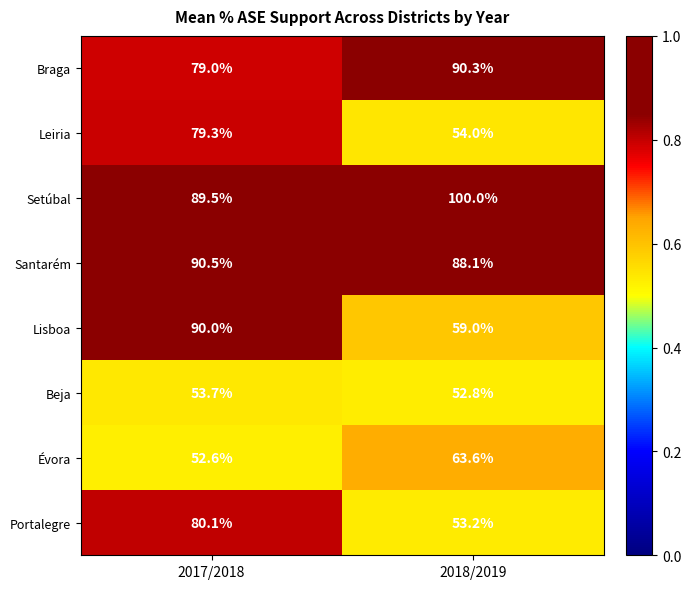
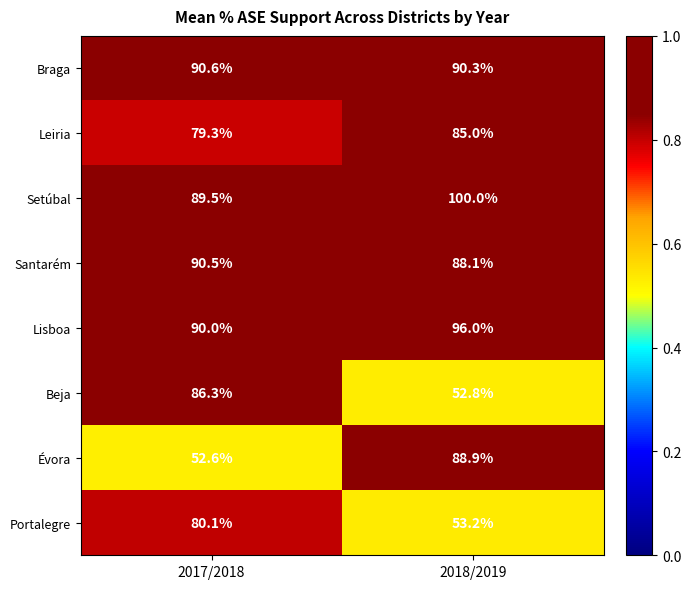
  {
    "Braga": {
-     "2017/2018": "79.0%",
+     "2017/2018": "90.6%",
      "2018/2019": "90.3%"
    },
    "Leiria": {
      "2017/2018": "79.3%",
-     "2018/2019": "54.0%"
+     "2018/2019": "85.0%"
    },
    "Setúbal": {
      "2017/2018": "89.5%",
      "2018/2019": "100.0%"
    },
    "Santarém": {
      "2017/2018": "90.5%",
      "2018/2019": "88.1%"
    },
    "Lisboa": {
      "2017/2018": "90.0%",
-     "2018/2019": "59.0%"
+     "2018/2019": "96.0%"
    },
    "Beja": {
-     "2017/2018": "53.7%",
+     "2017/2018": "86.3%",
      "2018/2019": "52.8%"
    },
    "Évora": {
      "2017/2018": "52.6%",
-     "2018/2019": "63.6%"
+     "2018/2019": "88.9%"
    },
    "Portalegre": {
      "2017/2018": "80.1%",
      "2018/2019": "53.2%"
    }
  }
